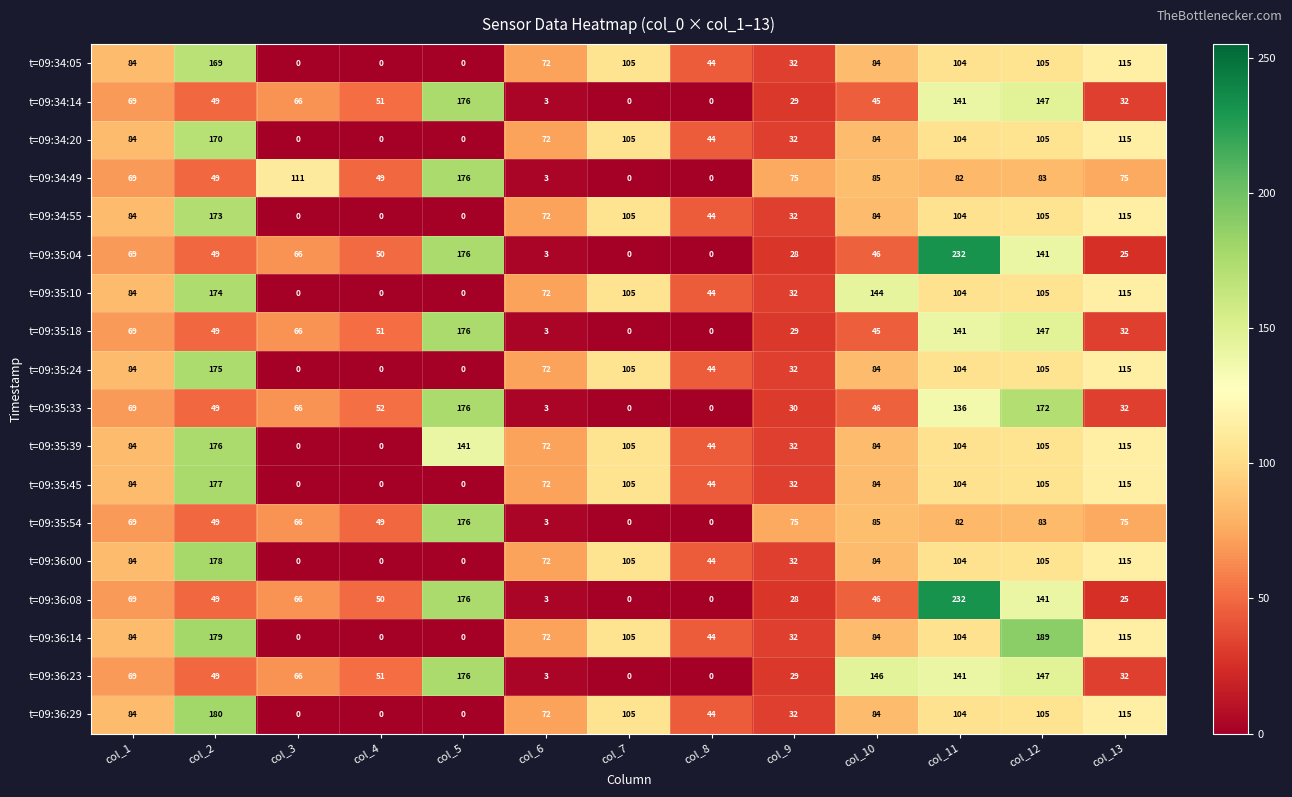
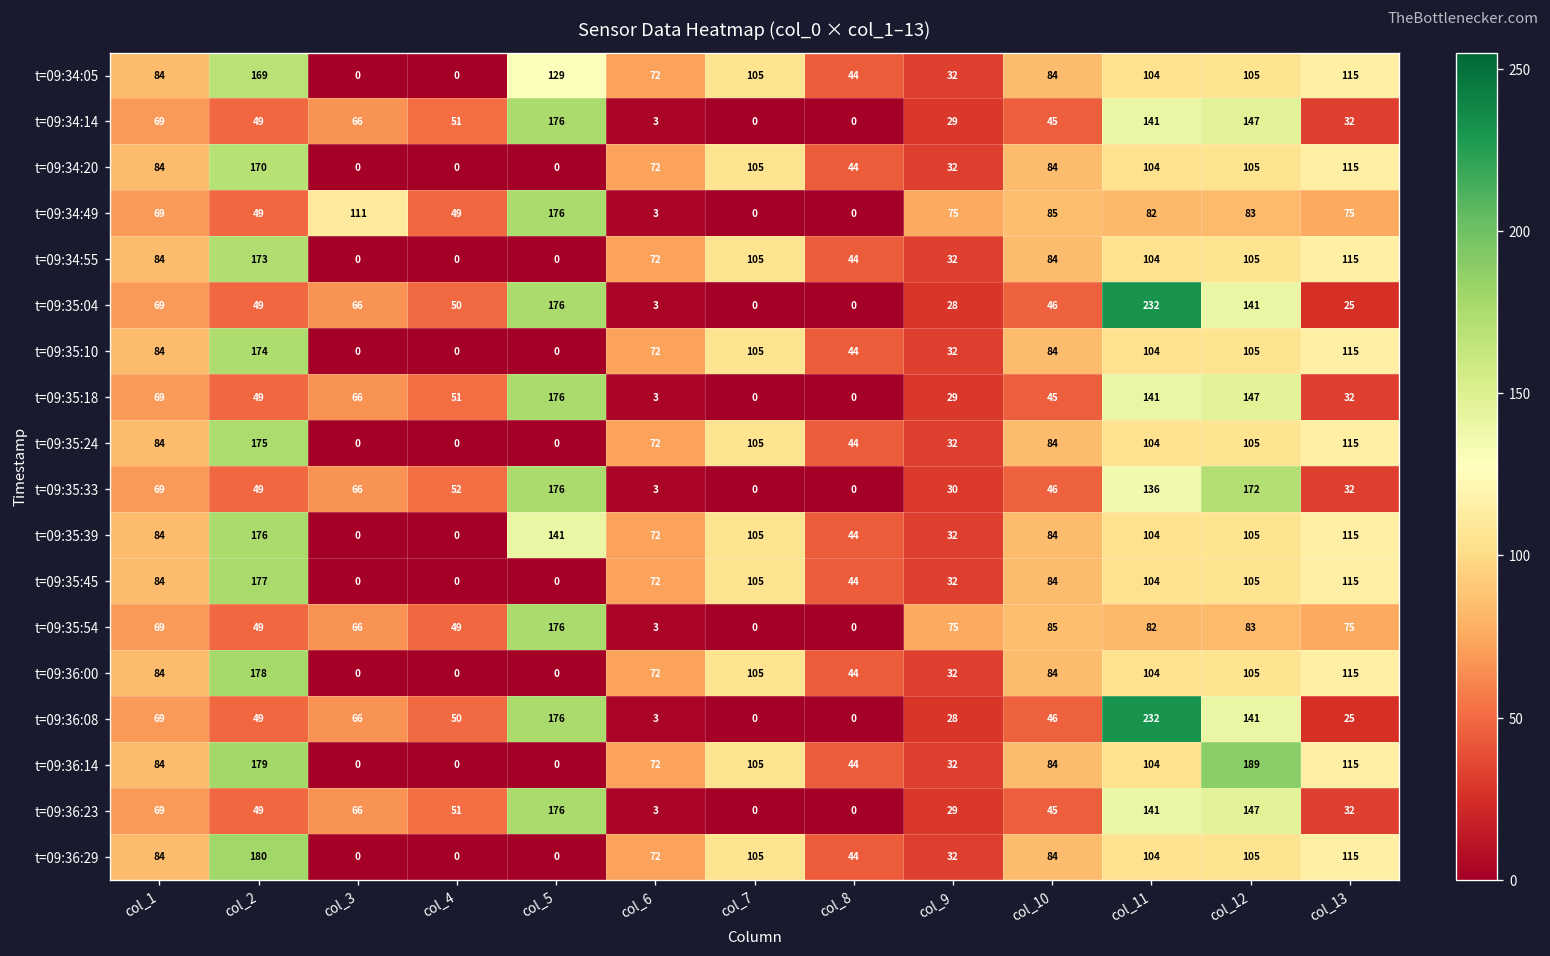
  {
    "t=09:34:05": {
      "col_1": 84,
      "col_2": 169,
      "col_3": 0,
      "col_4": 0,
-     "col_5": 0,
+     "col_5": 129,
      "col_6": 72,
      "col_7": 105,
      "col_8": 44,
      "col_9": 32,
      "col_10": 84,
      "col_11": 104,
      "col_12": 105,
      "col_13": 115
    },
    "t=09:35:10": {
      "col_1": 84,
      "col_2": 174,
      "col_3": 0,
      "col_4": 0,
      "col_5": 0,
      "col_6": 72,
      "col_7": 105,
      "col_8": 44,
      "col_9": 32,
-     "col_10": 144,
+     "col_10": 84,
      "col_11": 104,
      "col_12": 105,
      "col_13": 115
    },
    "t=09:36:23": {
      "col_1": 69,
      "col_2": 49,
      "col_3": 66,
      "col_4": 51,
      "col_5": 176,
      "col_6": 3,
      "col_7": 0,
      "col_8": 0,
      "col_9": 29,
-     "col_10": 146,
+     "col_10": 45,
      "col_11": 141,
      "col_12": 147,
      "col_13": 32
    }
  }
